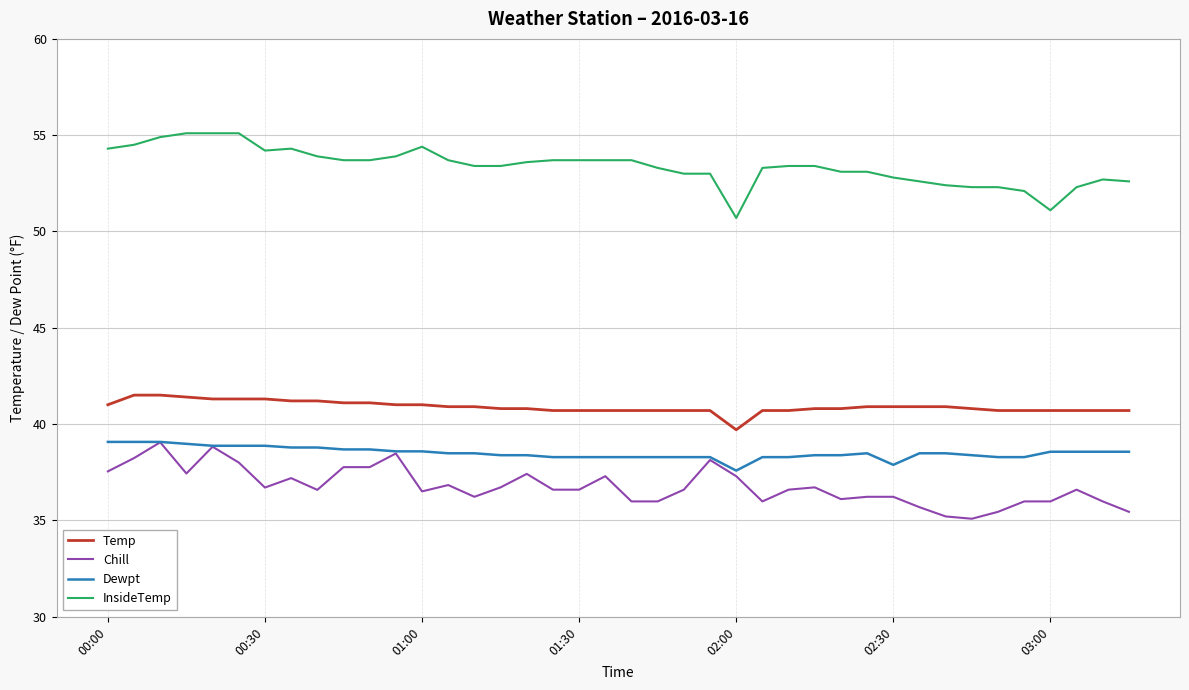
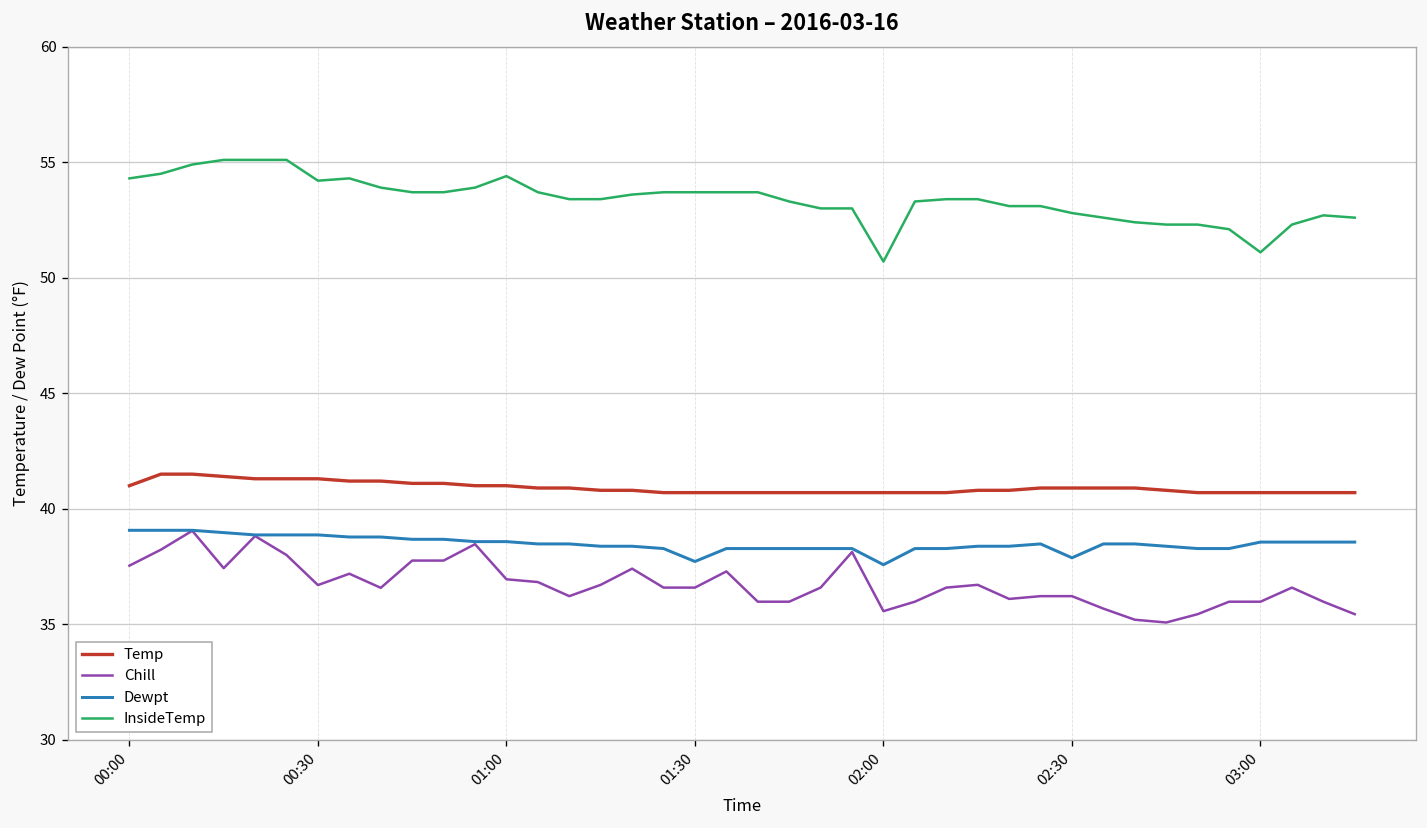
  {
    "Temp": {
      "00:00": 41.0,
      "00:30": 41.3,
      "01:00": 41.0,
      "01:30": 40.7,
-     "02:00": 39.7,
+     "02:00": 40.7,
      "02:30": 40.9,
      "03:00": 40.7
    },
    "Chill": {
      "00:00": 37.5,
      "00:30": 36.7,
-     "01:00": 36.5,
+     "01:00": 37.0,
      "01:30": 36.6,
-     "02:00": 37.3,
+     "02:00": 35.6,
      "02:30": 36.2,
      "03:00": 36.0
    },
    "Dewpt": {
      "00:00": 39.1,
      "00:30": 38.9,
      "01:00": 38.6,
-     "01:30": 38.3,
+     "01:30": 37.7,
      "02:00": 37.6,
      "02:30": 37.9,
      "03:00": 38.6
    },
    "InsideTemp": {
      "00:00": 54.3,
      "00:30": 54.2,
      "01:00": 54.4,
      "01:30": 53.7,
      "02:00": 50.7,
      "02:30": 52.8,
      "03:00": 51.1
    }
  }
